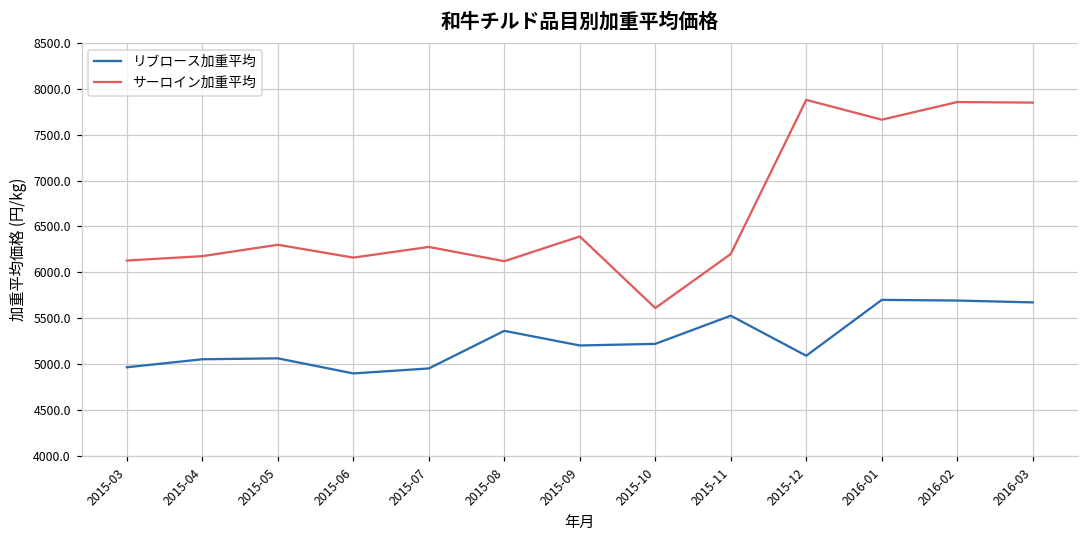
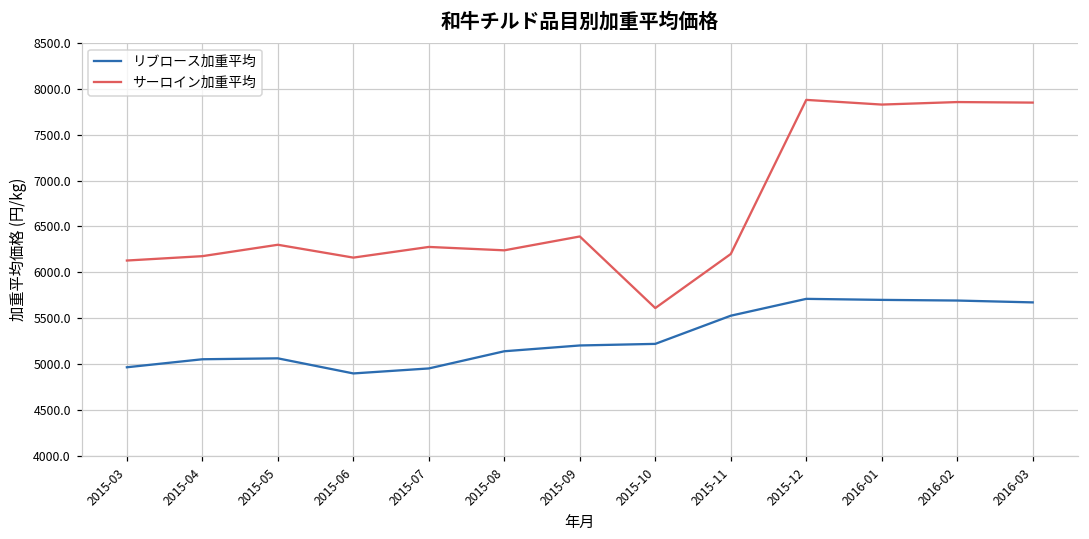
  {
    "リブロース加重平均": {
      "2015-03": 5000,
      "2015-04": 5100,
      "2015-05": 5100,
      "2015-06": 4900,
      "2015-07": 5000,
-     "2015-08": 5400,
+     "2015-08": 5100,
      "2015-09": 5200,
      "2015-10": 5200,
      "2015-11": 5500,
-     "2015-12": 5100,
+     "2015-12": 5700,
      "2016-01": 5700,
      "2016-02": 5700,
      "2016-03": 5700
    },
    "サーロイン加重平均": {
      "2015-03": 6100,
      "2015-04": 6200,
      "2015-05": 6300,
      "2015-06": 6200,
      "2015-07": 6300,
-     "2015-08": 6100,
+     "2015-08": 6200,
      "2015-09": 6400,
      "2015-10": 5600,
      "2015-11": 6200,
      "2015-12": 7900,
-     "2016-01": 7700,
+     "2016-01": 7800,
      "2016-02": 7900,
      "2016-03": 7800
    }
  }
